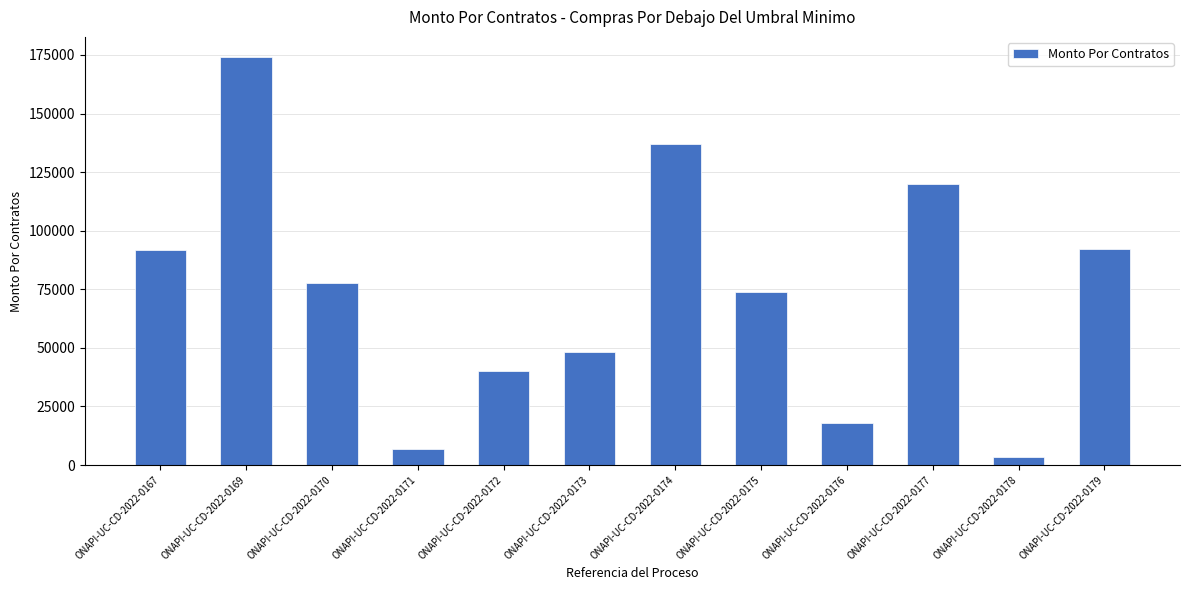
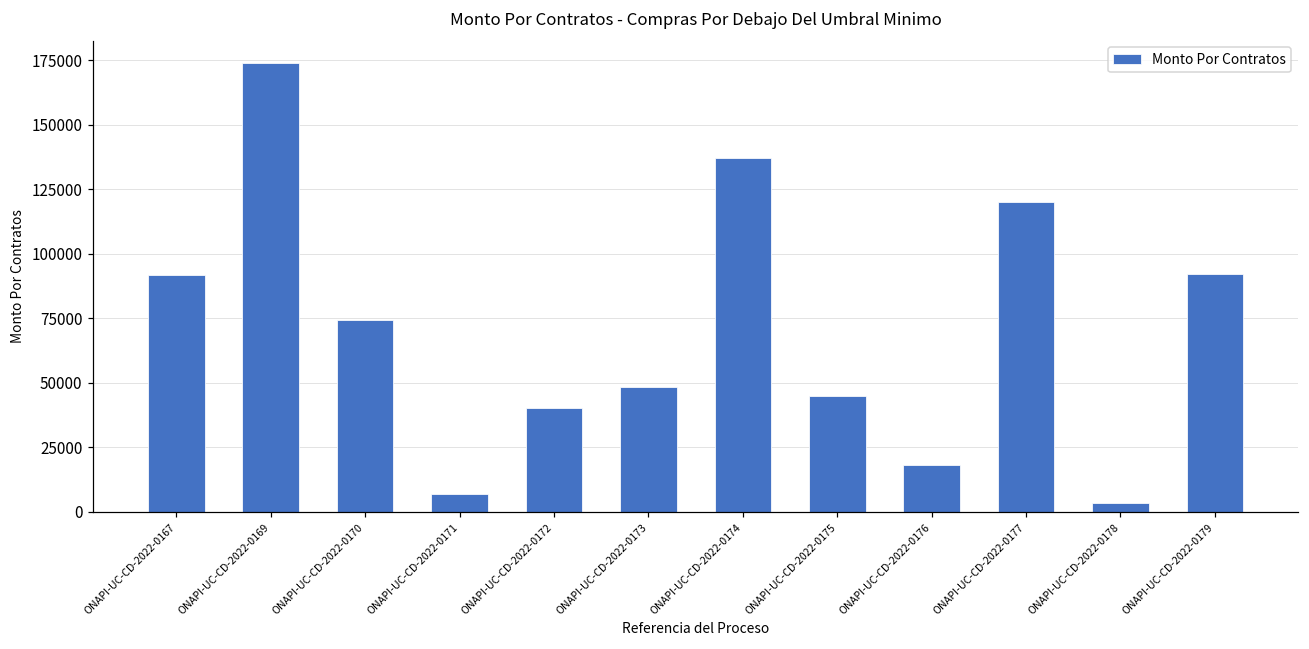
  {
    "ONAPI-UC-CD-2022-0167": 92000,
    "ONAPI-UC-CD-2022-0169": 174000,
-   "ONAPI-UC-CD-2022-0170": 78000,
+   "ONAPI-UC-CD-2022-0170": 74000,
    "ONAPI-UC-CD-2022-0171": 7000,
    "ONAPI-UC-CD-2022-0172": 40000,
    "ONAPI-UC-CD-2022-0173": 48000,
    "ONAPI-UC-CD-2022-0174": 137000,
-   "ONAPI-UC-CD-2022-0175": 74000,
+   "ONAPI-UC-CD-2022-0175": 45000,
    "ONAPI-UC-CD-2022-0176": 18000,
    "ONAPI-UC-CD-2022-0177": 120000,
    "ONAPI-UC-CD-2022-0178": 3000,
    "ONAPI-UC-CD-2022-0179": 92000
  }
